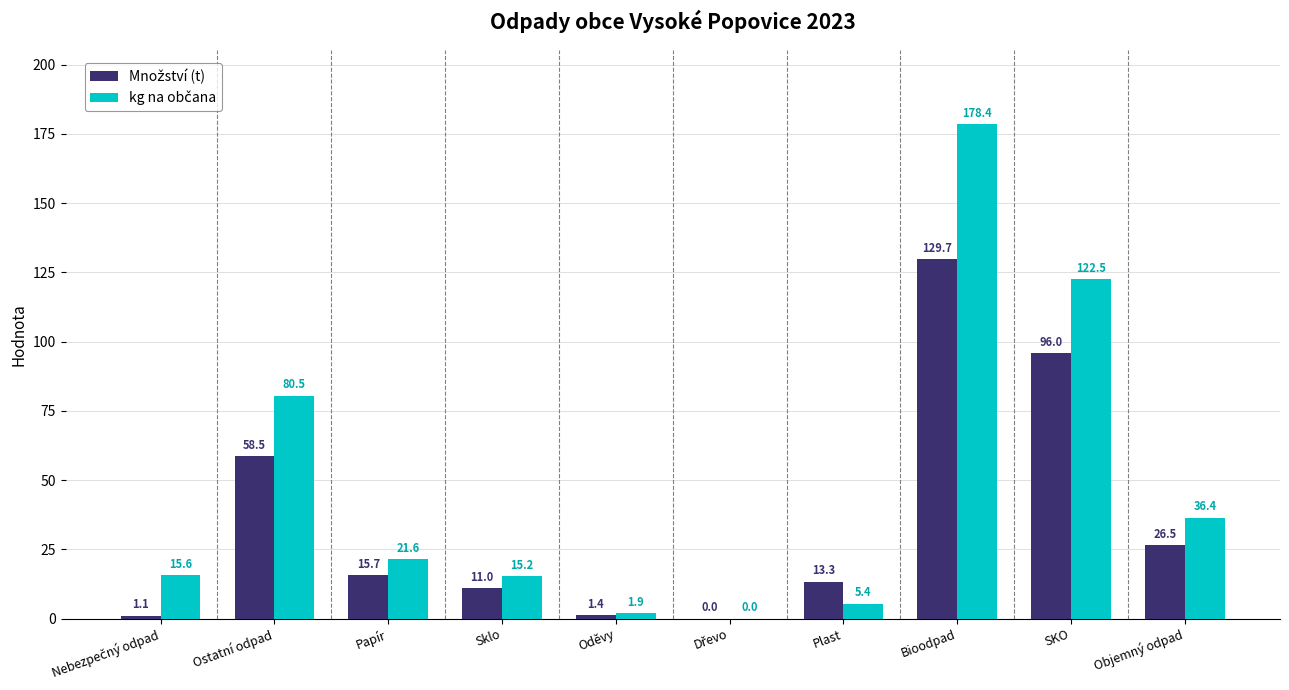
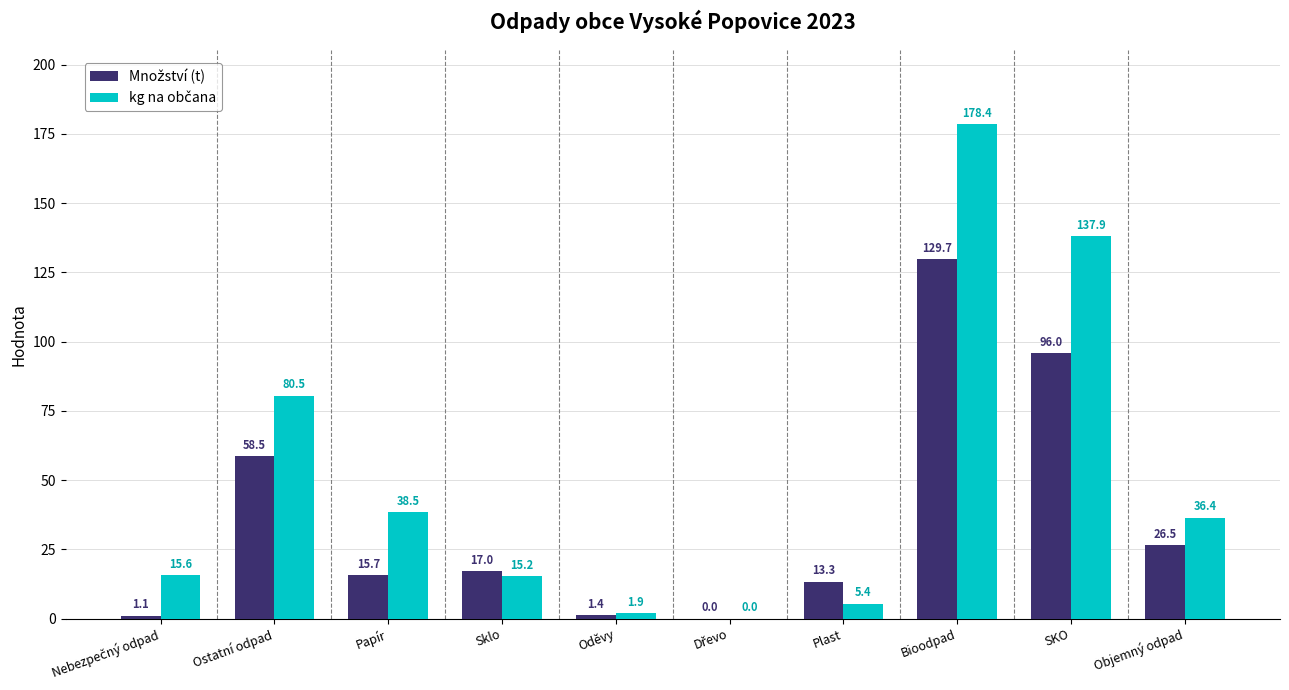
  {
    "Množství (t)": {
      "Nebezpečný odpad": 1.1,
      "Ostatní odpad": 58.5,
      "Papír": 15.7,
-     "Sklo": 11.0,
+     "Sklo": 17.0,
      "Oděvy": 1.4,
      "Dřevo": 0.0,
      "Plast": 13.3,
      "Bioodpad": 129.7,
      "SKO": 96.0,
      "Objemný odpad": 26.5
    },
    "kg na občana": {
      "Nebezpečný odpad": 15.6,
      "Ostatní odpad": 80.5,
-     "Papír": 21.6,
+     "Papír": 38.5,
      "Sklo": 15.2,
      "Oděvy": 1.9,
      "Dřevo": 0.0,
      "Plast": 5.4,
      "Bioodpad": 178.4,
-     "SKO": 122.5,
+     "SKO": 137.9,
      "Objemný odpad": 36.4
    }
  }
